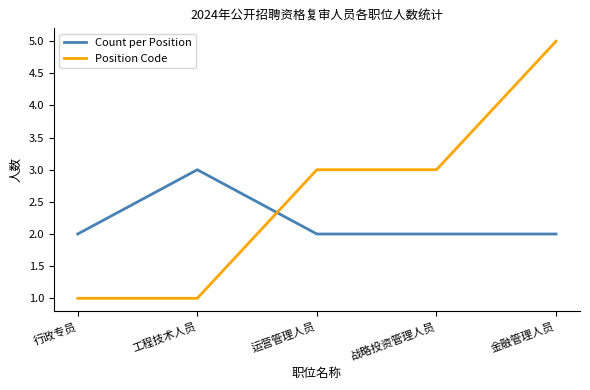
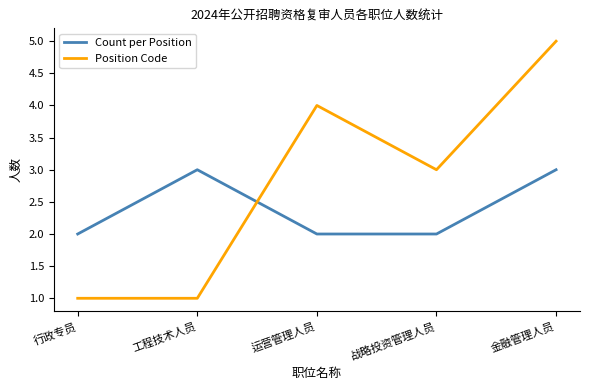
  {
    "Count per Position": {
      "行政专员": 2,
      "工程技术人员": 3,
      "运营管理人员": 2,
      "战略投资管理人员": 2,
-     "金融管理人员": 2
+     "金融管理人员": 3
    },
    "Position Code": {
      "行政专员": 1,
      "工程技术人员": 1,
-     "运营管理人员": 3,
+     "运营管理人员": 4,
      "战略投资管理人员": 3,
      "金融管理人员": 5
    }
  }
